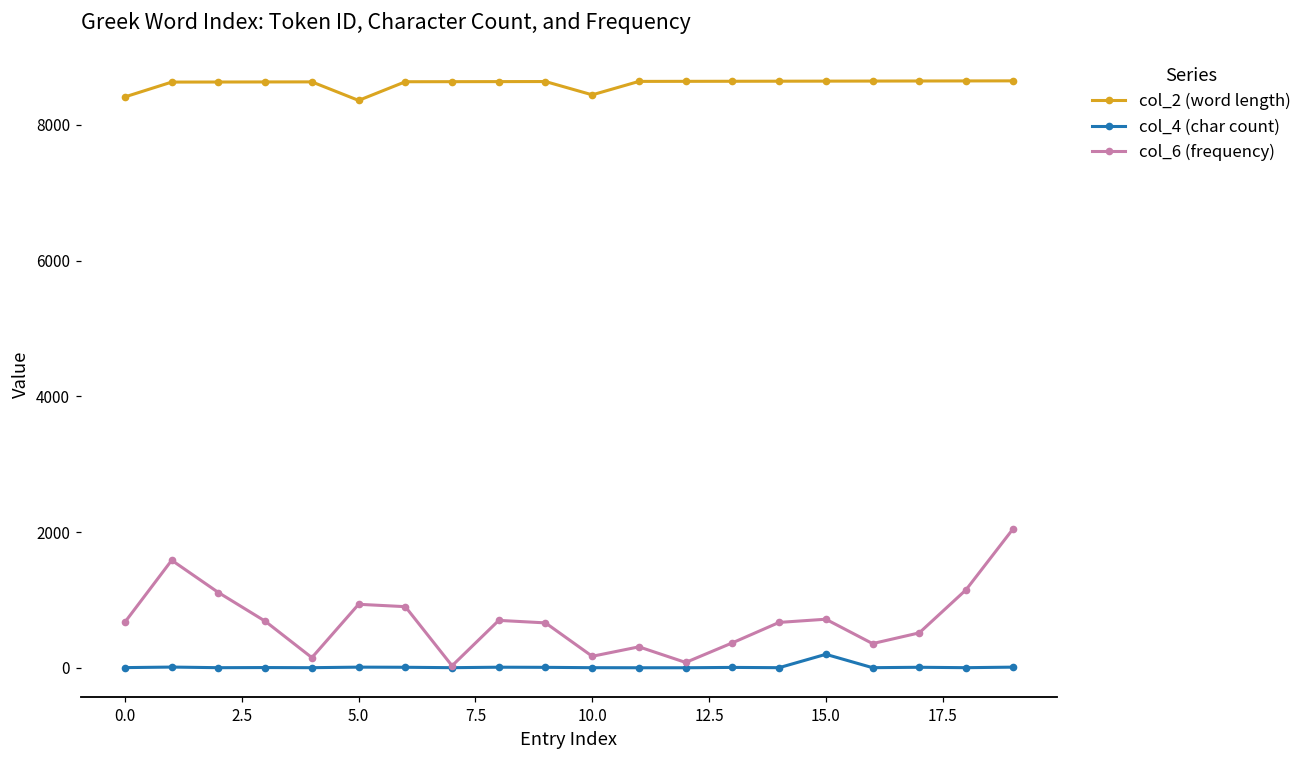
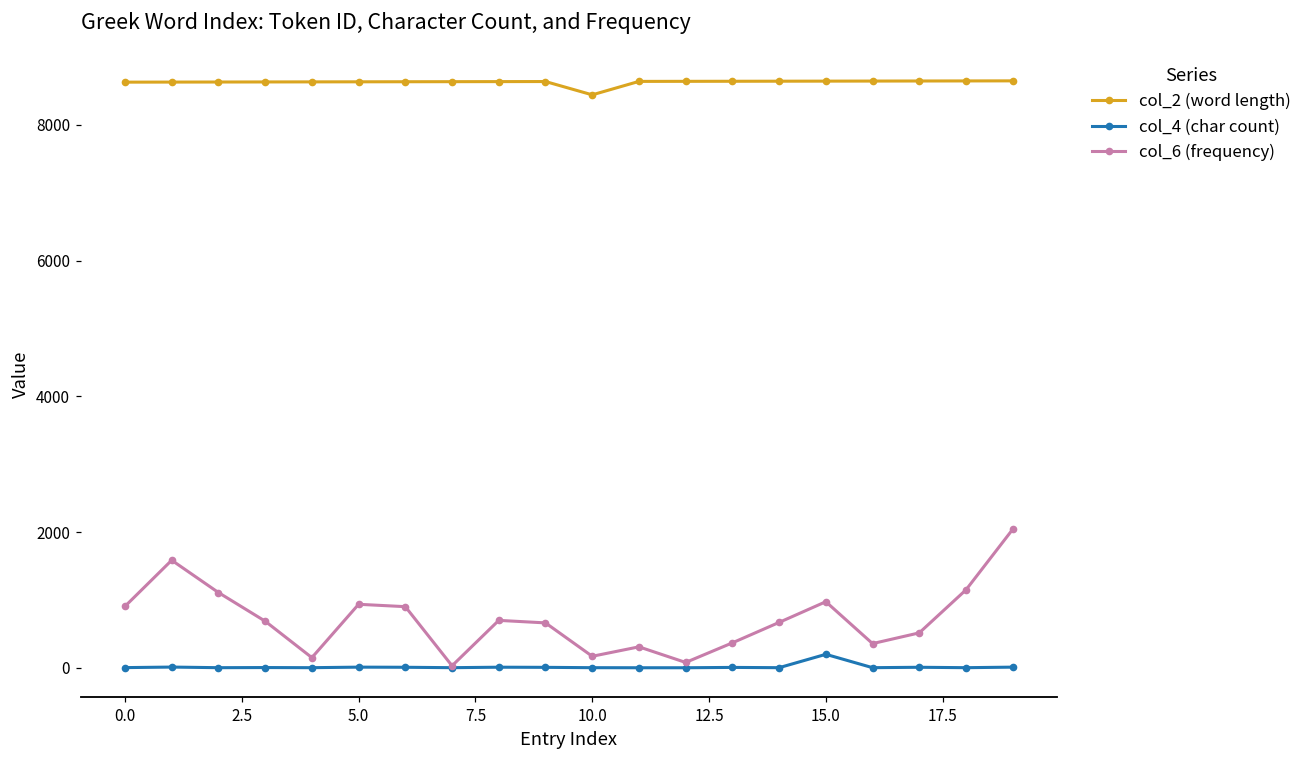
  {
    "col_2 (word length)": {
-     "0.0": 8400,
-     "5.0": 8400,
+     "0.0": 8600,
+     "5.0": 8600,
      "10.0": 8400,
      "15.0": 8600
    },
    "col_4 (char count)": {
      "0.0": 0,
      "5.0": 0,
      "10.0": 0,
      "15.0": 200
    },
    "col_6 (frequency)": {
-     "0.0": 700,
+     "0.0": 900,
      "5.0": 900,
      "10.0": 200,
-     "15.0": 700
+     "15.0": 1000
    }
  }
